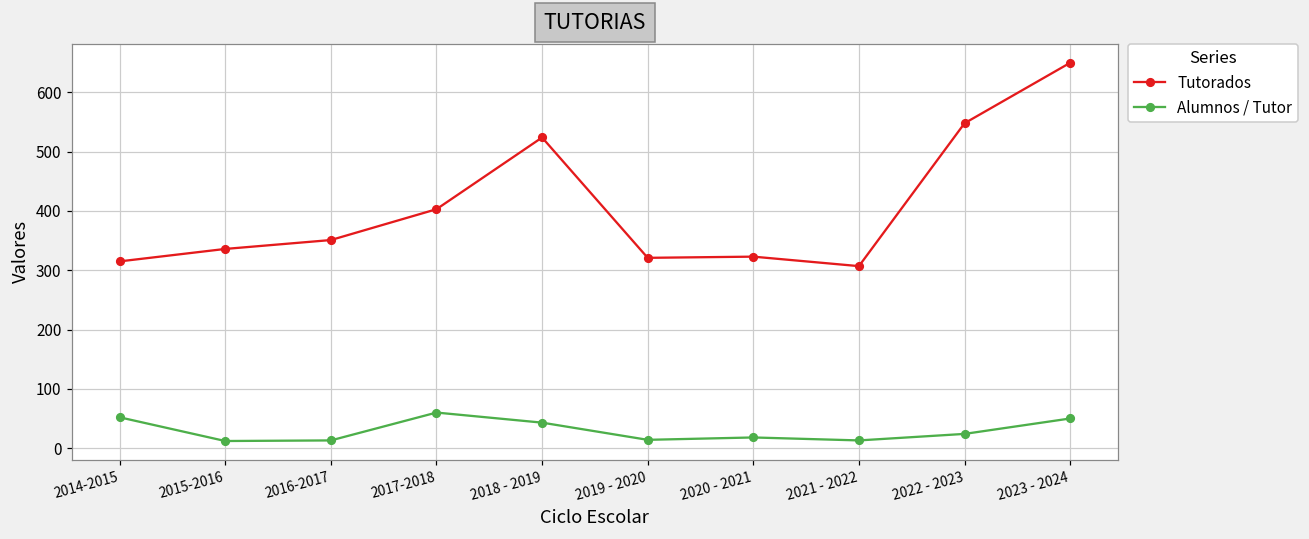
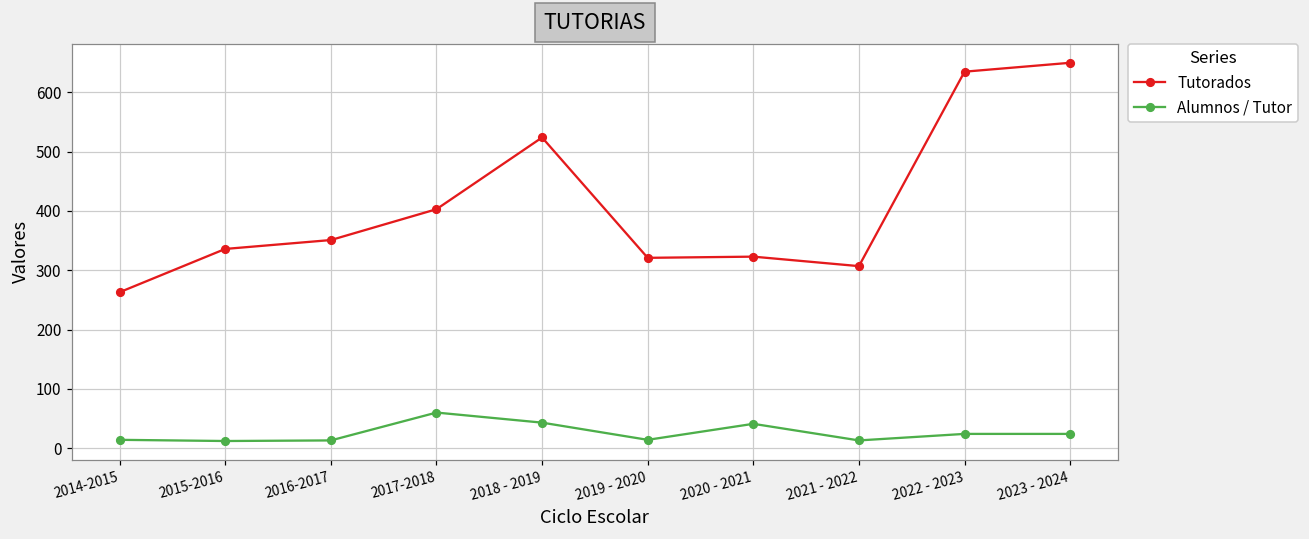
  {
    "Tutorados": {
-     "2014-2015": 320,
+     "2014-2015": 260,
      "2015-2016": 340,
      "2016-2017": 350,
      "2017-2018": 400,
      "2018 - 2019": 520,
      "2019 - 2020": 320,
      "2020 - 2021": 320,
      "2021 - 2022": 310,
-     "2022 - 2023": 550,
+     "2022 - 2023": 640,
      "2023 - 2024": 650
    },
    "Alumnos / Tutor": {
-     "2014-2015": 50,
+     "2014-2015": 10,
      "2015-2016": 10,
      "2016-2017": 10,
      "2017-2018": 60,
      "2018 - 2019": 40,
      "2019 - 2020": 10,
-     "2020 - 2021": 20,
+     "2020 - 2021": 40,
      "2021 - 2022": 10,
      "2022 - 2023": 20,
-     "2023 - 2024": 50
+     "2023 - 2024": 20
    }
  }
